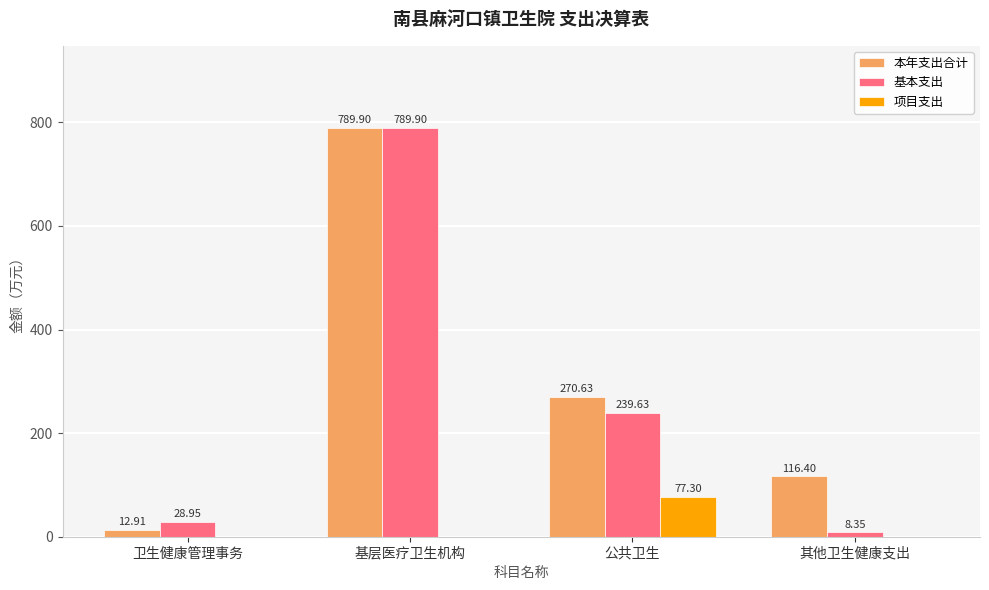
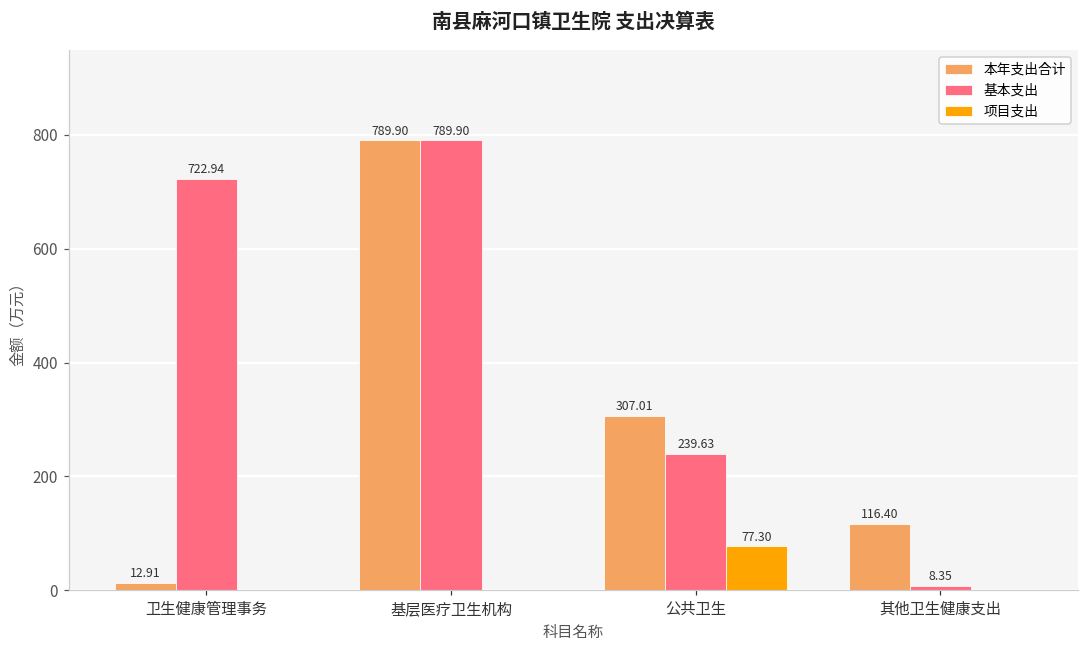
  {
    "本年支出合计": {
      "卫生健康管理事务": 12.91,
      "基层医疗卫生机构": 789.90,
-     "公共卫生": 270.63,
+     "公共卫生": 307.01,
      "其他卫生健康支出": 116.40
    },
    "基本支出": {
-     "卫生健康管理事务": 28.95,
+     "卫生健康管理事务": 722.94,
      "基层医疗卫生机构": 789.90,
      "公共卫生": 239.63,
      "其他卫生健康支出": 8.35
    },
    "项目支出": {
      "公共卫生": 77.30
    }
  }
